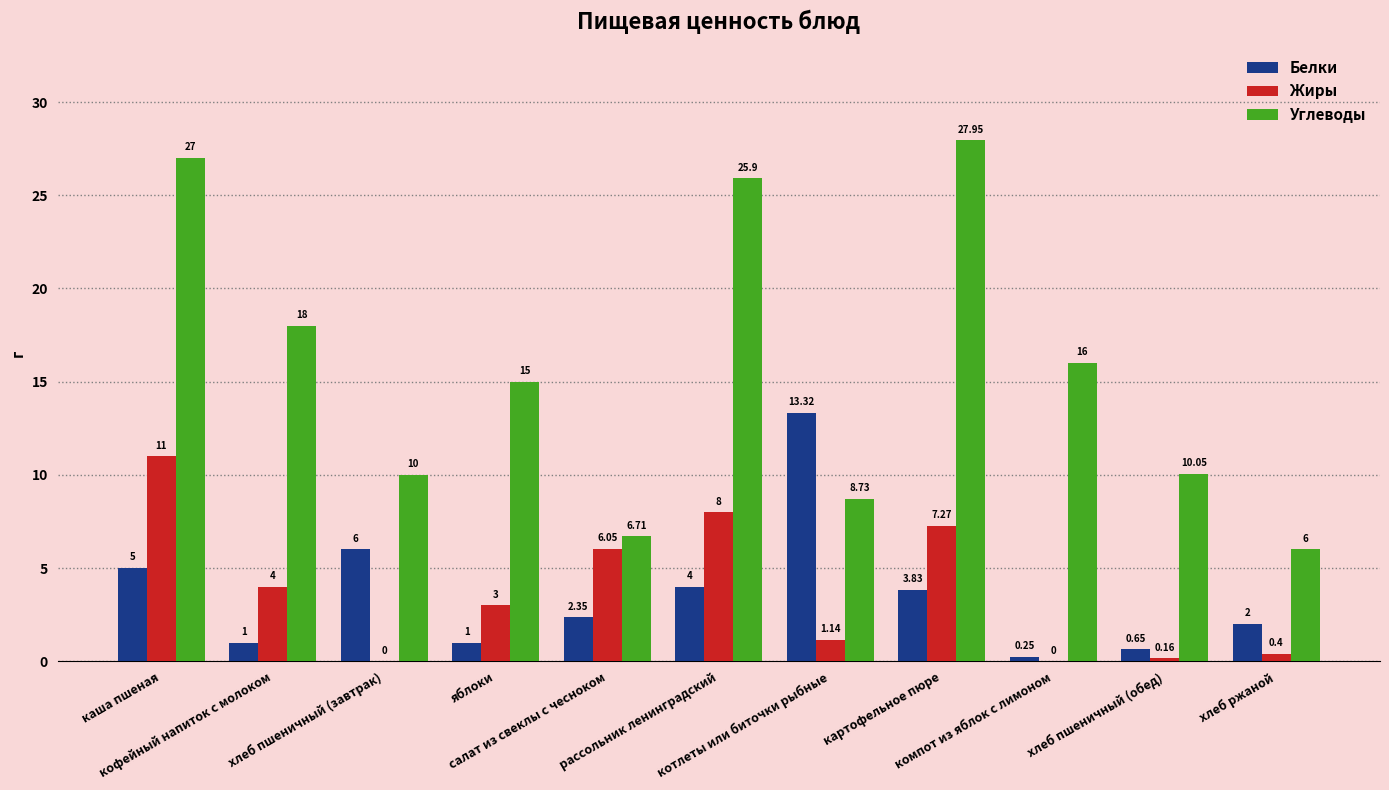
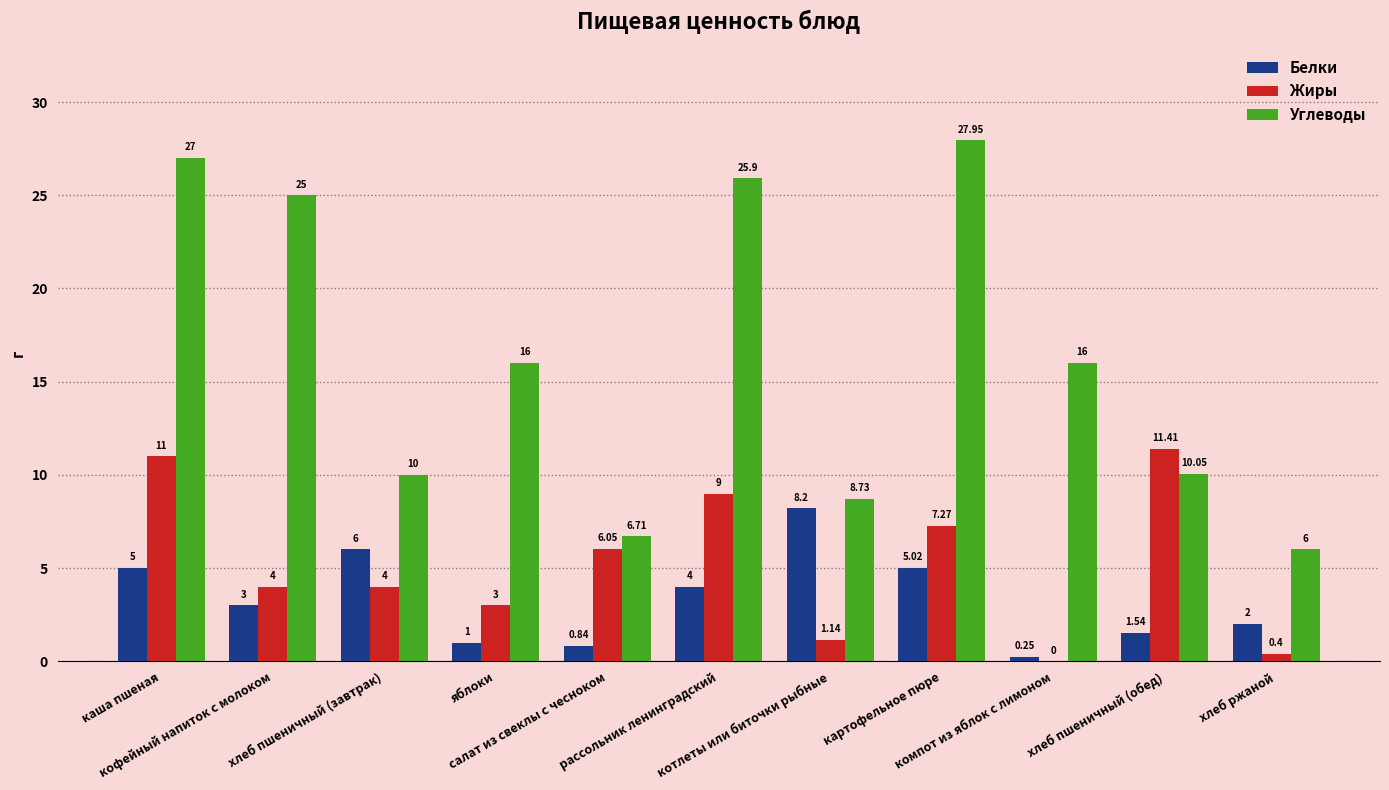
  {
    "Белки": {
      "каша пшеная": 5,
-     "кофейный напиток с молоком": 1,
+     "кофейный напиток с молоком": 3,
      "хлеб пшеничный (завтрак)": 6,
      "яблоки": 1,
-     "салат из свеклы с чесноком": 2.35,
+     "салат из свеклы с чесноком": 0.84,
      "рассольник ленинградский": 4,
-     "котлеты или биточки рыбные": 13.32,
-     "картофельное пюре": 3.83,
+     "котлеты или биточки рыбные": 8.2,
+     "картофельное пюре": 5.02,
      "компот из яблок с лимоном": 0.25,
-     "хлеб пшеничный (обед)": 0.65,
+     "хлеб пшеничный (обед)": 1.54,
      "хлеб ржаной": 2
    },
    "Жиры": {
      "каша пшеная": 11,
      "кофейный напиток с молоком": 4,
-     "хлеб пшеничный (завтрак)": 0,
+     "хлеб пшеничный (завтрак)": 4,
      "яблоки": 3,
      "салат из свеклы с чесноком": 6.05,
-     "рассольник ленинградский": 8,
+     "рассольник ленинградский": 9,
      "котлеты или биточки рыбные": 1.14,
      "картофельное пюре": 7.27,
      "компот из яблок с лимоном": 0,
-     "хлеб пшеничный (обед)": 0.16,
+     "хлеб пшеничный (обед)": 11.41,
      "хлеб ржаной": 0.4
    },
    "Углеводы": {
      "каша пшеная": 27,
-     "кофейный напиток с молоком": 18,
+     "кофейный напиток с молоком": 25,
      "хлеб пшеничный (завтрак)": 10,
-     "яблоки": 15,
+     "яблоки": 16,
      "салат из свеклы с чесноком": 6.71,
      "рассольник ленинградский": 25.9,
      "котлеты или биточки рыбные": 8.73,
      "картофельное пюре": 27.95,
      "компот из яблок с лимоном": 16,
      "хлеб пшеничный (обед)": 10.05,
      "хлеб ржаной": 6
    }
  }
